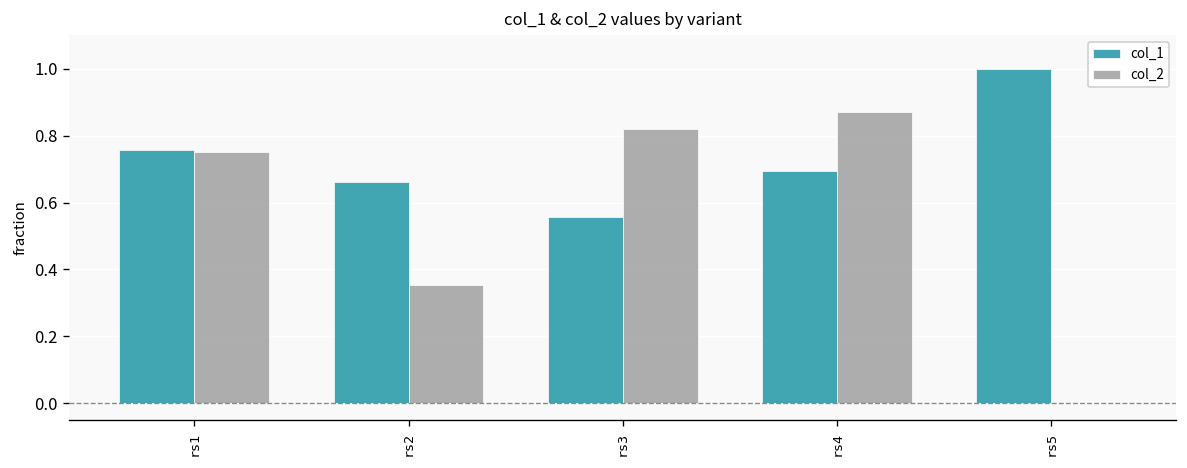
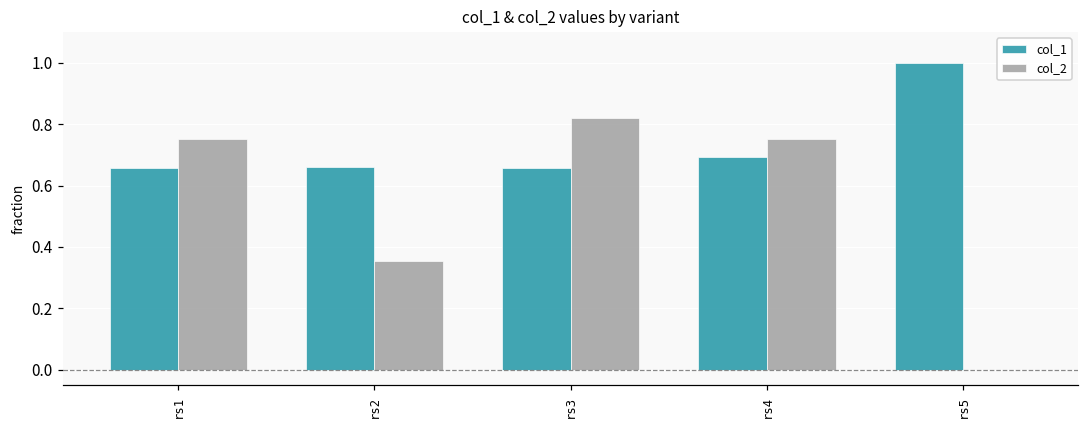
  {
    "col_1": {
-     "rs1": 0.76,
+     "rs1": 0.66,
      "rs2": 0.66,
-     "rs3": 0.56,
+     "rs3": 0.66,
      "rs4": 0.69,
      "rs5": 1.00
    },
    "col_2": {
      "rs1": 0.75,
      "rs2": 0.35,
      "rs3": 0.82,
-     "rs4": 0.87,
+     "rs4": 0.75,
      "rs5": 0.00
    }
  }
